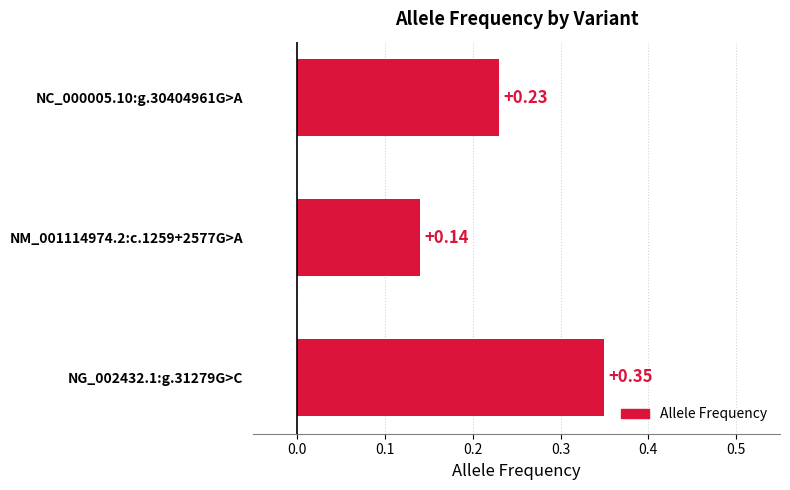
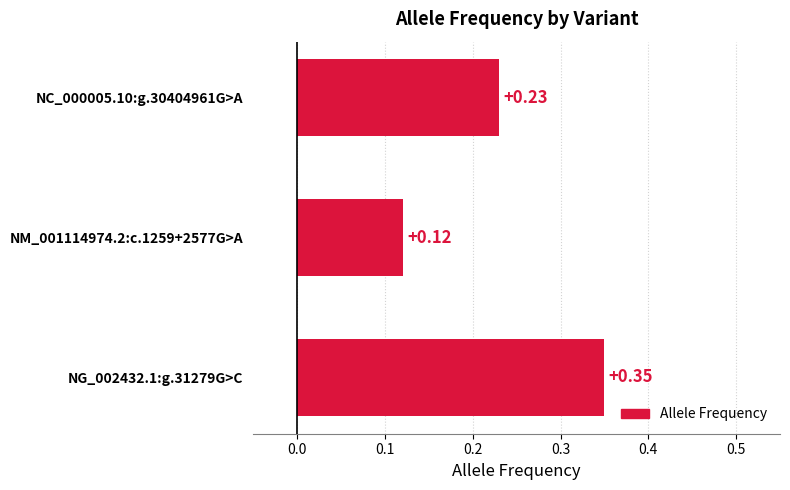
  {
    "NC_000005.10:g.30404961G>A": "+0.23",
-   "NM_001114974.2:c.1259+2577G>A": "+0.14",
+   "NM_001114974.2:c.1259+2577G>A": "+0.12",
    "NG_002432.1:g.31279G>C": "+0.35"
  }
